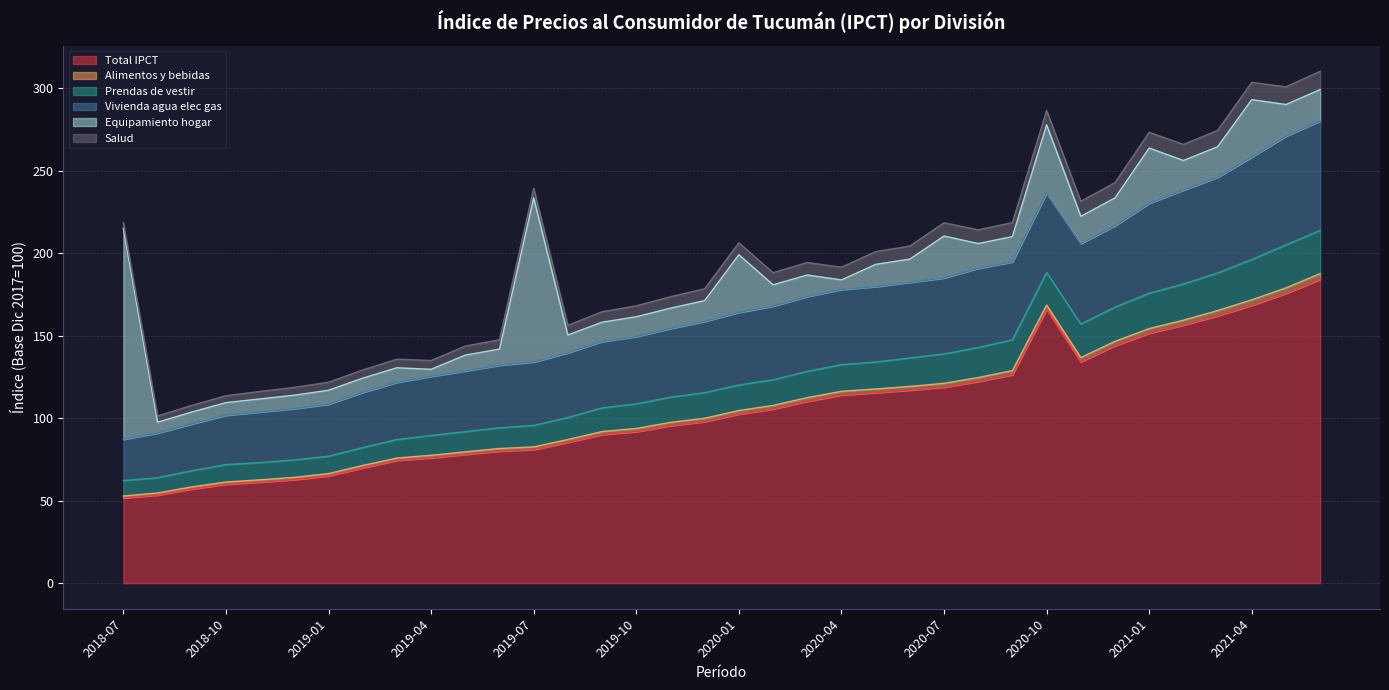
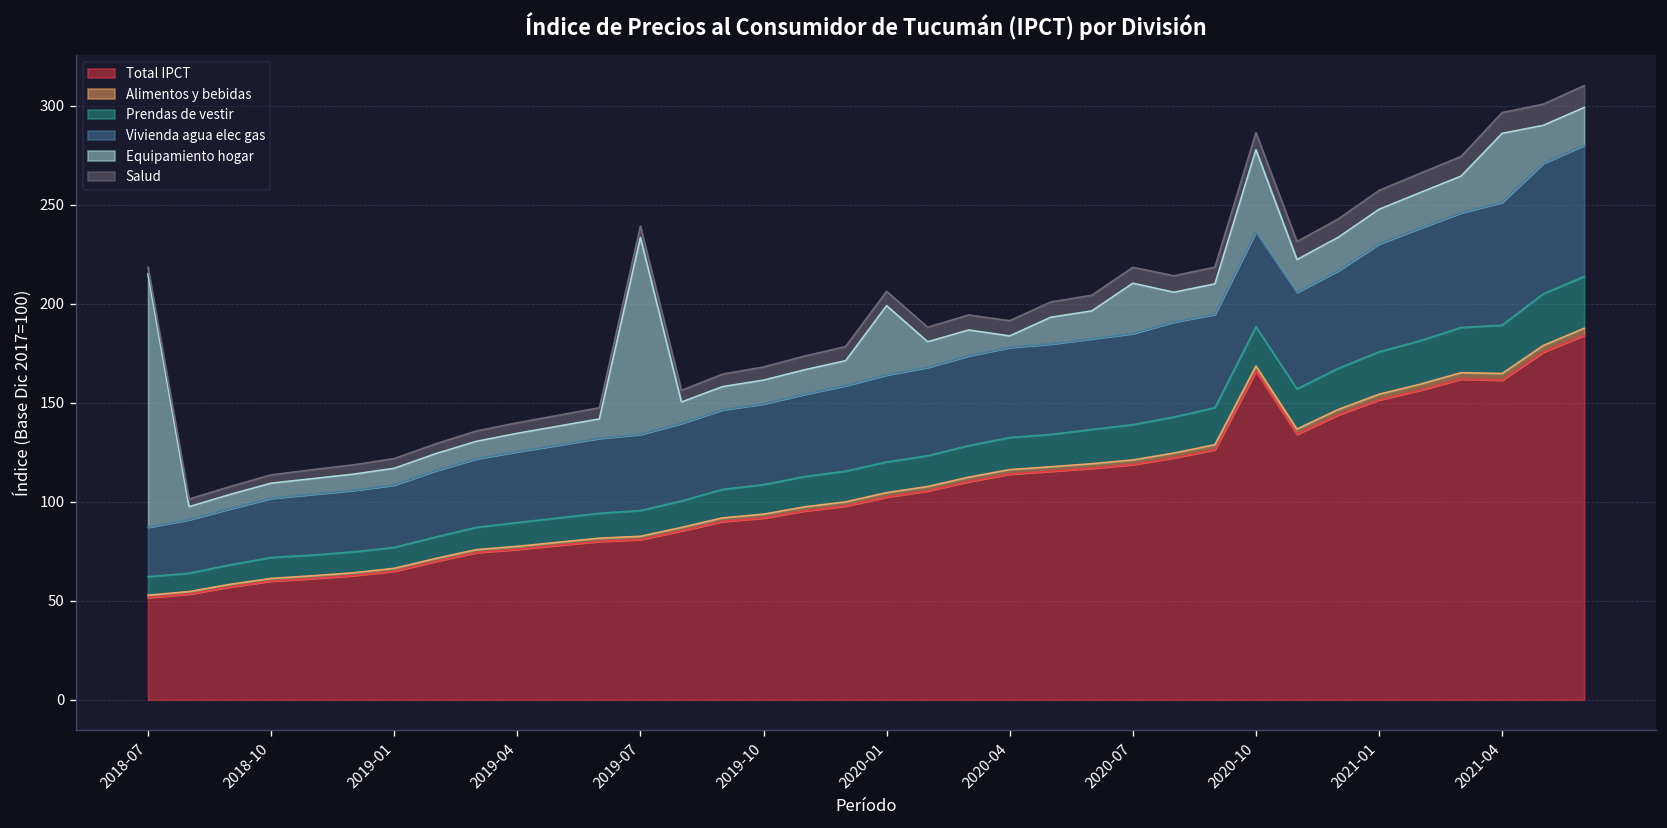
  {
    "Total IPCT": {
      "2019-07": 81,
      "2019-10": 92,
      "2020-01": 102,
      "2020-04": 114,
      "2020-07": 119,
      "2020-10": 166,
      "2021-01": 151,
-     "2021-04": 168
+     "2021-04": 161
    },
    "Alimentos y bebidas": {
      "2019-07": 2,
      "2019-10": 2,
      "2020-01": 2,
      "2020-04": 2,
      "2020-07": 2,
      "2020-10": 3,
      "2021-01": 3,
      "2021-04": 3
    },
    "Equipamiento hogar": {
      "2018-07": 128,
      "2018-10": 8,
      "2019-01": 8,
-     "2019-04": 4,
+     "2019-04": 9,
      "2019-07": 100,
      "2019-10": 12,
      "2020-01": 35,
      "2020-04": 6,
      "2020-07": 25,
      "2020-10": 41,
-     "2021-01": 34,
+     "2021-01": 18,
      "2021-04": 35
    }
  }
